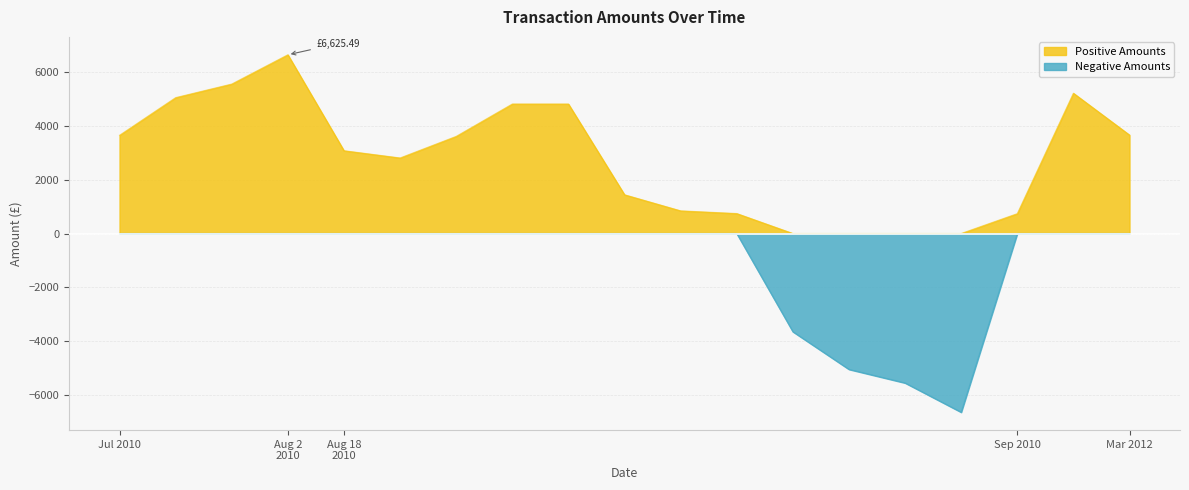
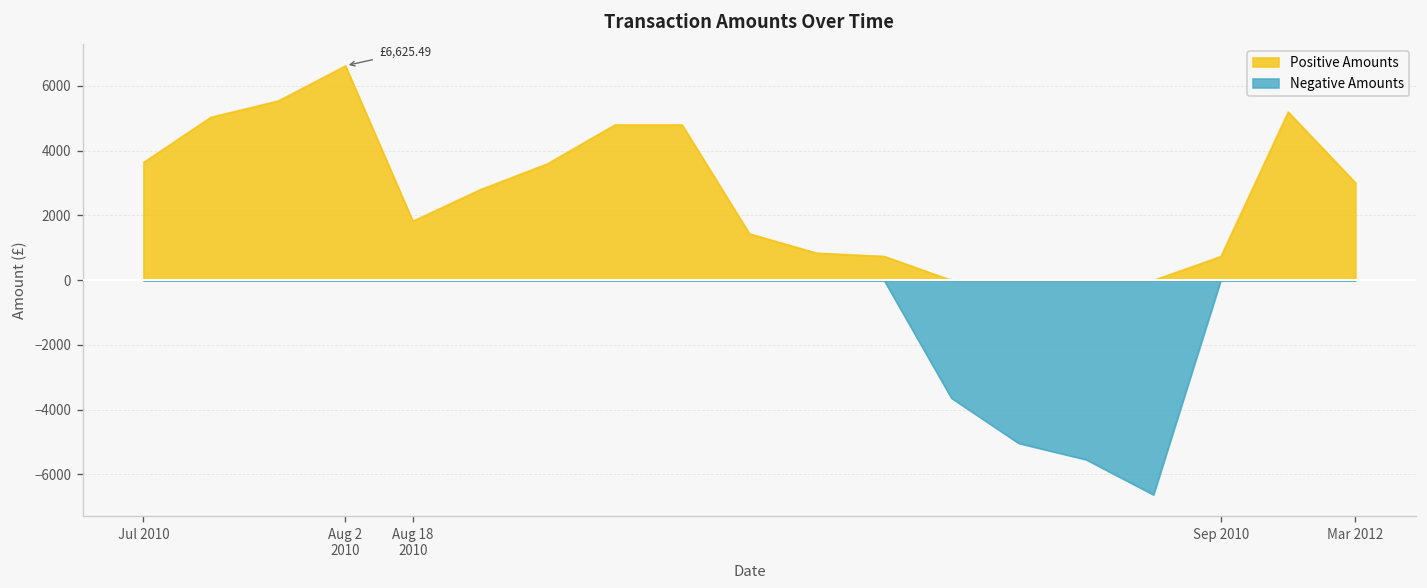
  {
    "Positive Amounts": {
      "Jul 2010": 3600,
-     "Aug 18 2010": 3100,
+     "Aug 18 2010": 1800,
      "Sep 2010": 700,
-     "Mar 2012": 3600
+     "Mar 2012": 3000
    }
  }
